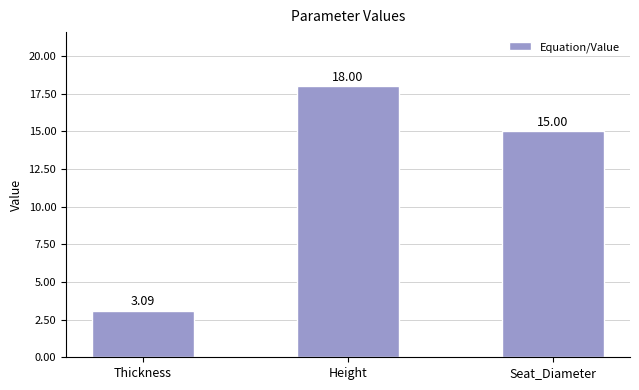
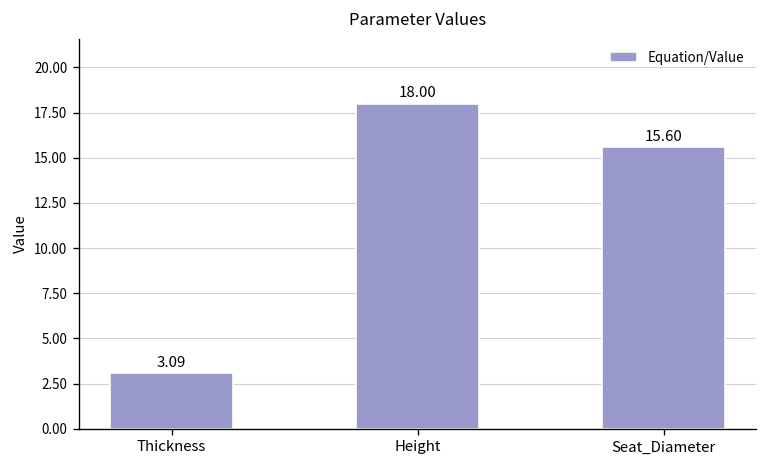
  {
    "Thickness": 3.09,
    "Height": 18.00,
-   "Seat_Diameter": 15.00
+   "Seat_Diameter": 15.60
  }
